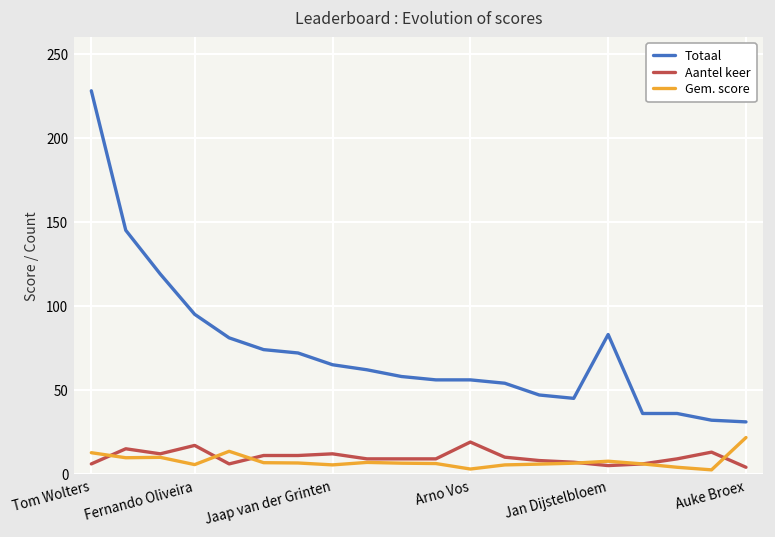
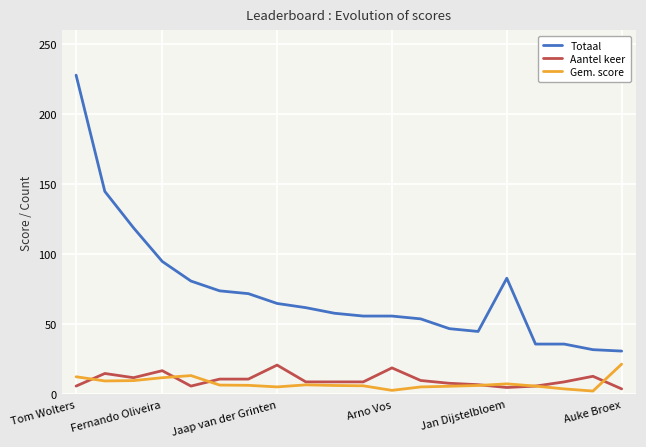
  {
    "Totaal": {
      "Tom Wolters": 228,
      "Fernando Oliveira": 95,
      "Jaap van der Grinten": 65,
      "Arno Vos": 56,
      "Jan Dijstelbloem": 83,
      "Auke Broex": 31
    },
    "Aantel keer": {
      "Tom Wolters": 6,
      "Fernando Oliveira": 17,
-     "Jaap van der Grinten": 12,
+     "Jaap van der Grinten": 21,
      "Arno Vos": 19,
      "Jan Dijstelbloem": 5,
      "Auke Broex": 4
    },
    "Gem. score": {
      "Tom Wolters": 13,
-     "Fernando Oliveira": 6,
+     "Fernando Oliveira": 12,
      "Jaap van der Grinten": 5,
      "Arno Vos": 3,
      "Jan Dijstelbloem": 8,
      "Auke Broex": 22
    }
  }
